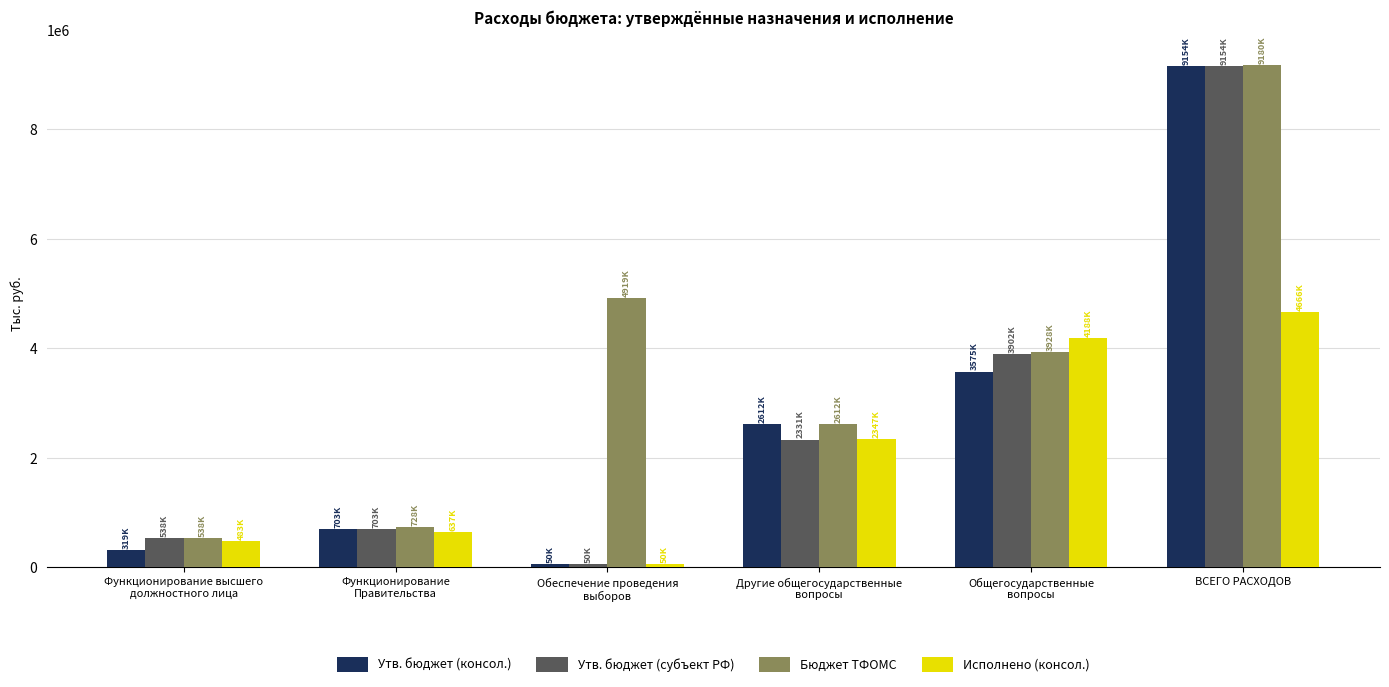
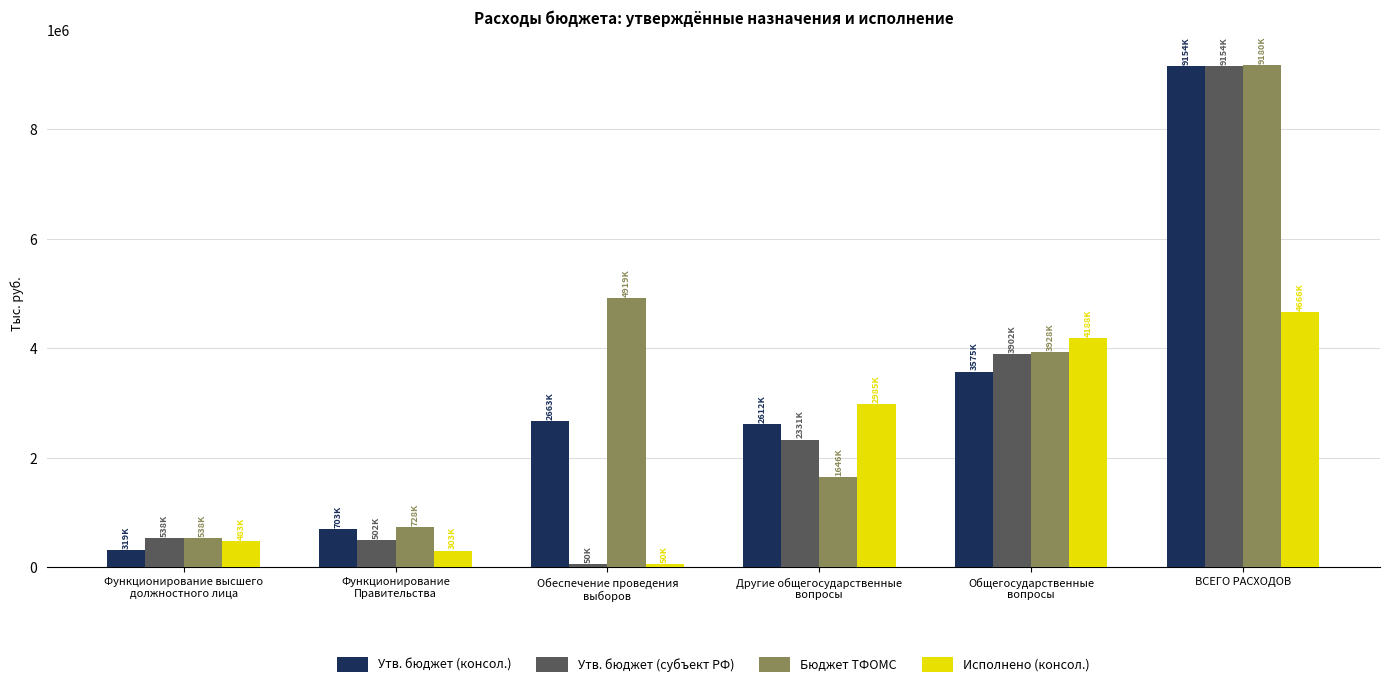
  {
    "Утв. бюджет (консол.)": {
      "Функционирование высшего должностного лица": "319K",
      "Функционирование Правительства": "703K",
-     "Обеспечение проведения выборов": "50K",
+     "Обеспечение проведения выборов": "2663K",
      "Другие общегосударственные вопросы": "2612K",
      "Общегосударственные вопросы": "3575K",
      "ВСЕГО РАСХОДОВ": "9154K"
    },
    "Утв. бюджет (субъект РФ)": {
      "Функционирование высшего должностного лица": "538K",
-     "Функционирование Правительства": "703K",
+     "Функционирование Правительства": "502K",
      "Обеспечение проведения выборов": "50K",
      "Другие общегосударственные вопросы": "2331K",
      "Общегосударственные вопросы": "3902K",
      "ВСЕГО РАСХОДОВ": "9154K"
    },
    "Бюджет ТФОМС": {
      "Функционирование высшего должностного лица": "538K",
      "Функционирование Правительства": "728K",
      "Обеспечение проведения выборов": "4919K",
-     "Другие общегосударственные вопросы": "2612K",
+     "Другие общегосударственные вопросы": "1646K",
      "Общегосударственные вопросы": "3928K",
      "ВСЕГО РАСХОДОВ": "9180K"
    },
    "Исполнено (консол.)": {
      "Функционирование высшего должностного лица": "483K",
-     "Функционирование Правительства": "637K",
+     "Функционирование Правительства": "303K",
      "Обеспечение проведения выборов": "50K",
-     "Другие общегосударственные вопросы": "2347K",
+     "Другие общегосударственные вопросы": "2985K",
      "Общегосударственные вопросы": "4188K",
      "ВСЕГО РАСХОДОВ": "4666K"
    }
  }
